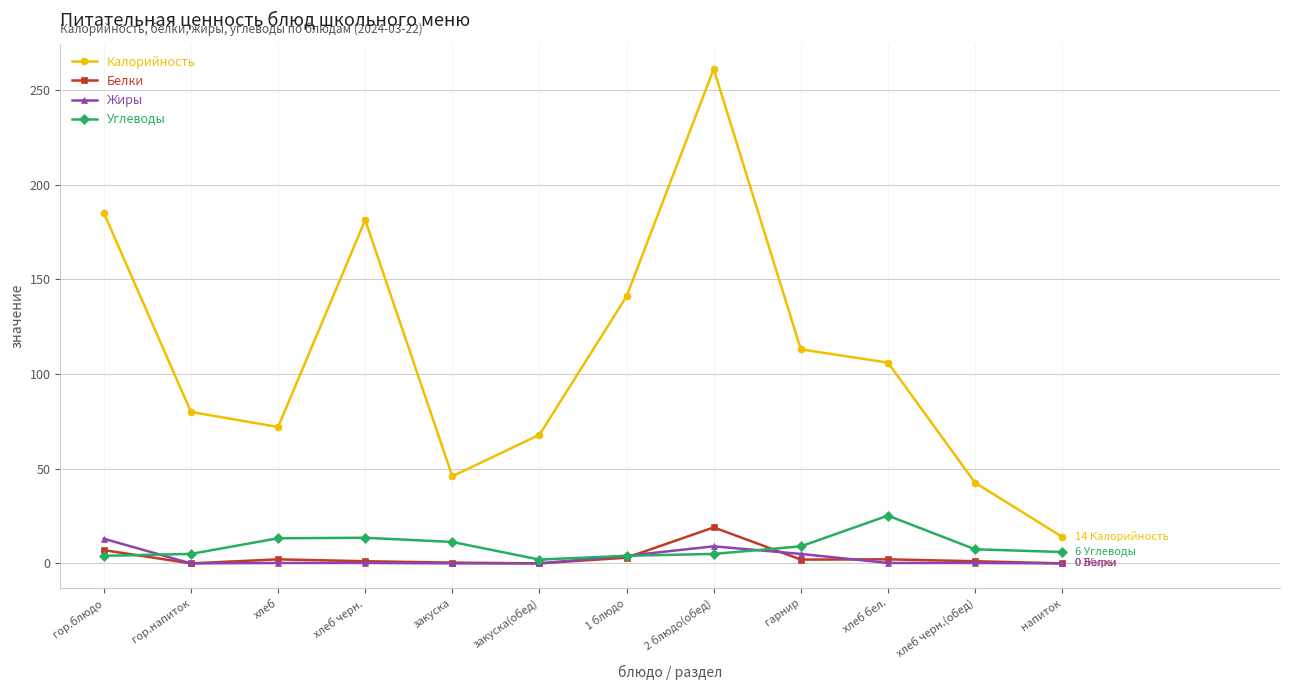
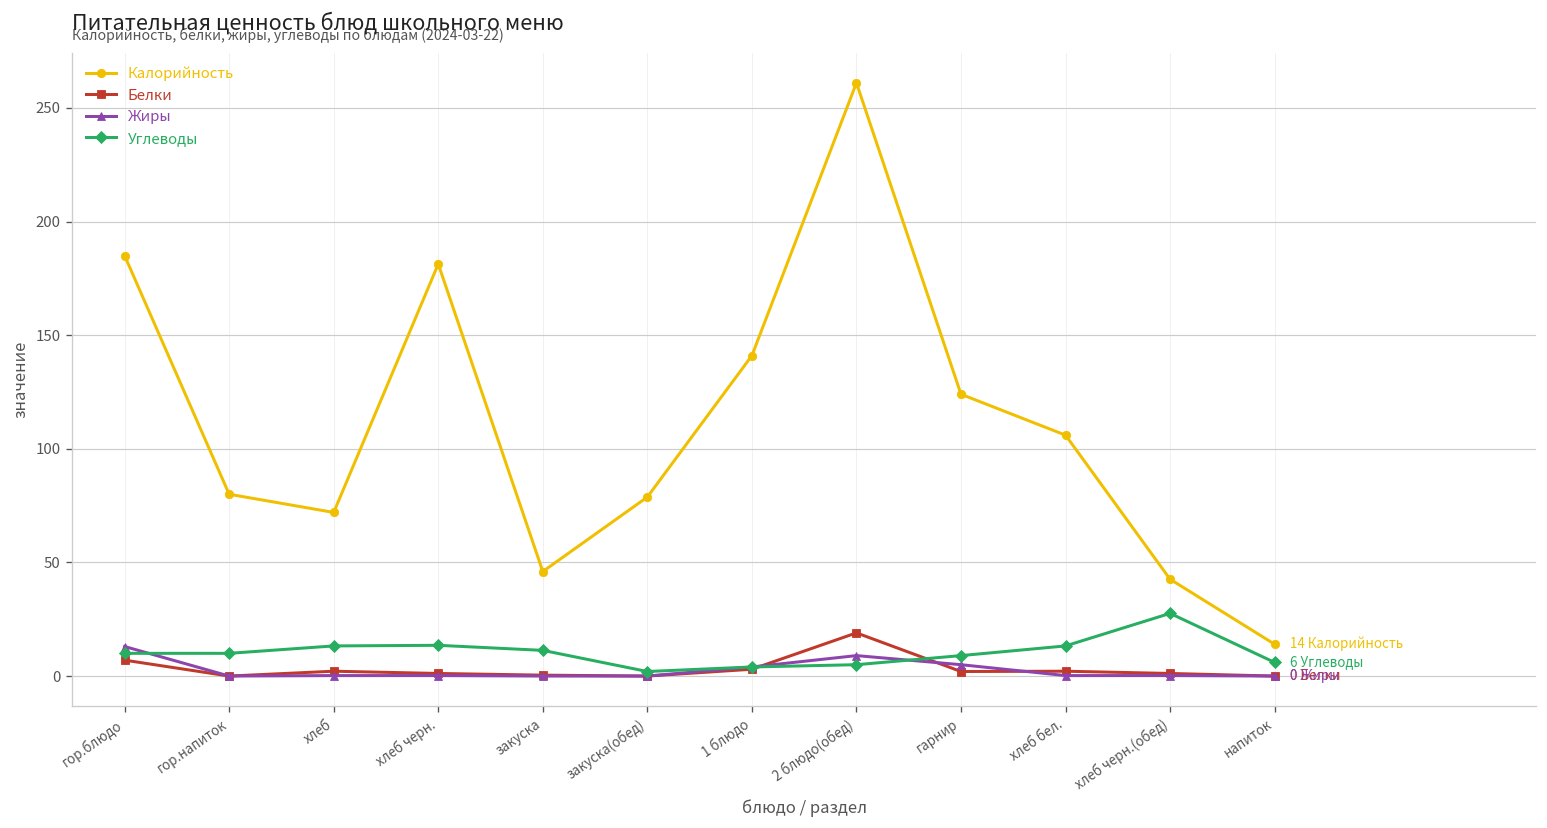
  {
    "Калорийность": {
      "гор.блюдо": 185,
      "гор.напиток": 80,
      "хлеб": 72,
      "хлеб черн.": 181,
      "закуска": 46,
-     "закуска(обед)": 68,
+     "закуска(обед)": 79,
      "1 блюдо": 141,
      "2 блюдо(обед)": 261,
-     "гарнир": 113,
+     "гарнир": 124,
      "хлеб бел.": 106,
      "хлеб черн.(обед)": 43
    },
    "Белки": {
      "гор.блюдо": 7,
      "хлеб": 2,
      "2 блюдо(обед)": 19,
      "гарнир": 2,
      "хлеб бел.": 2
    },
    "Жиры": {
      "гор.блюдо": 13,
      "хлеб": 0,
      "2 блюдо(обед)": 9,
      "гарнир": 5,
      "хлеб бел.": 0
    },
    "Углеводы": {
-     "гор.блюдо": 4,
-     "гор.напиток": 5,
+     "гор.блюдо": 10,
+     "гор.напиток": 10,
      "хлеб": 13,
      "хлеб черн.": 14,
      "закуска": 11,
      "закуска(обед)": 2,
      "2 блюдо(обед)": 5,
      "гарнир": 9,
-     "хлеб бел.": 25,
-     "хлеб черн.(обед)": 7
+     "хлеб бел.": 13,
+     "хлеб черн.(обед)": 28
    }
  }
